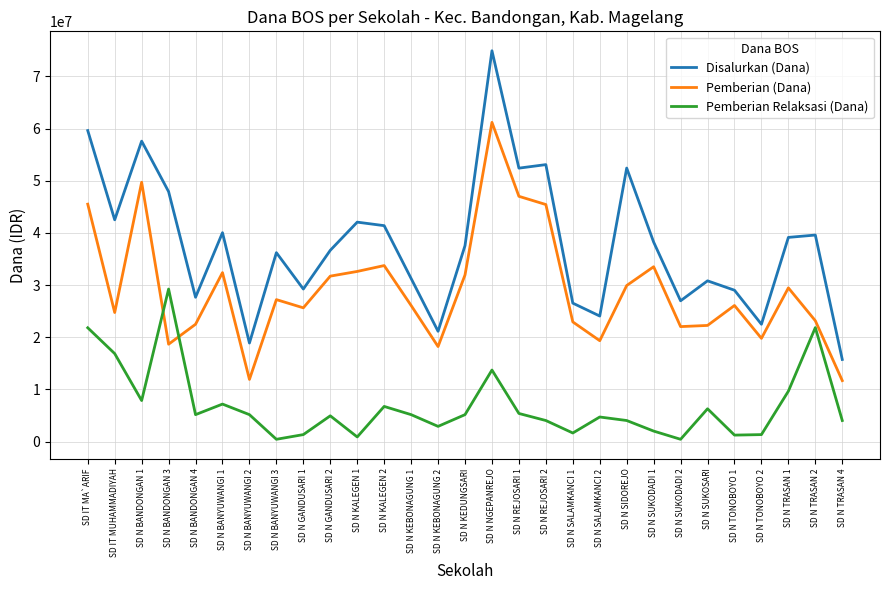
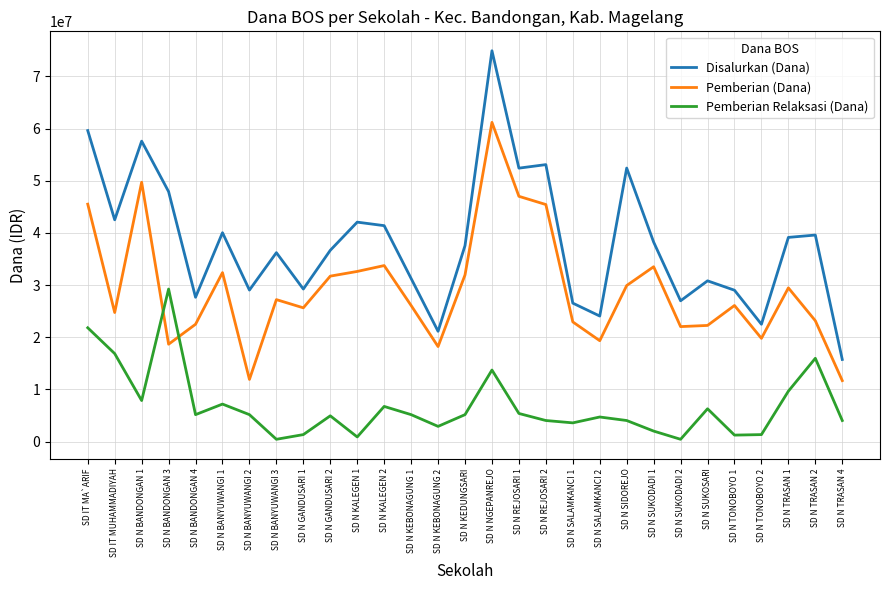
  {
    "Disalurkan (Dana)": {
      "SD IT MA`ARIF": 60000000,
      "SD IT MUHAMMADIYAH": 43000000,
      "SD N BANDONGAN 1": 58000000,
      "SD N BANDONGAN 3": 48000000,
      "SD N BANDONGAN 4": 28000000,
      "SD N BANYUWANGI 1": 40000000,
-     "SD N BANYUWANGI 2": 19000000,
+     "SD N BANYUWANGI 2": 29000000,
      "SD N BANYUWANGI 3": 36000000,
      "SD N GANDUSARI 1": 29000000,
      "SD N GANDUSARI 2": 37000000,
      "SD N KALEGEN 1": 42000000,
      "SD N KALEGEN 2": 41000000,
      "SD N KEBONAGUNG 1": 31000000,
      "SD N KEBONAGUNG 2": 21000000,
      "SD N KEDUNGSARI": 38000000,
      "SD N NGEPANREJO": 75000000,
      "SD N REJOSARI 1": 52000000,
      "SD N REJOSARI 2": 53000000,
      "SD N SALAMKANCI 1": 27000000,
      "SD N SALAMKANCI 2": 24000000,
      "SD N SIDOREJO": 52000000,
      "SD N SUKODADI 1": 38000000,
      "SD N SUKODADI 2": 27000000,
      "SD N SUKOSARI": 31000000,
      "SD N TONOBOYO 1": 29000000,
      "SD N TONOBOYO 2": 23000000,
      "SD N TRASAN 1": 39000000,
      "SD N TRASAN 2": 40000000,
      "SD N TRASAN 4": 16000000
    },
    "Pemberian (Dana)": {
      "SD IT MA`ARIF": 46000000,
      "SD IT MUHAMMADIYAH": 25000000,
      "SD N BANDONGAN 1": 50000000,
      "SD N BANDONGAN 3": 19000000,
      "SD N BANDONGAN 4": 23000000,
      "SD N BANYUWANGI 1": 32000000,
      "SD N BANYUWANGI 2": 12000000,
      "SD N BANYUWANGI 3": 27000000,
      "SD N GANDUSARI 1": 26000000,
      "SD N GANDUSARI 2": 32000000,
      "SD N KALEGEN 1": 33000000,
      "SD N KALEGEN 2": 34000000,
      "SD N KEBONAGUNG 1": 26000000,
      "SD N KEBONAGUNG 2": 18000000,
      "SD N KEDUNGSARI": 32000000,
      "SD N NGEPANREJO": 61000000,
      "SD N REJOSARI 1": 47000000,
      "SD N REJOSARI 2": 45000000,
      "SD N SALAMKANCI 1": 23000000,
      "SD N SALAMKANCI 2": 19000000,
      "SD N SIDOREJO": 30000000,
      "SD N SUKODADI 1": 34000000,
      "SD N SUKODADI 2": 22000000,
      "SD N SUKOSARI": 22000000,
      "SD N TONOBOYO 1": 26000000,
      "SD N TONOBOYO 2": 20000000,
      "SD N TRASAN 1": 29000000,
      "SD N TRASAN 2": 23000000,
      "SD N TRASAN 4": 12000000
    },
    "Pemberian Relaksasi (Dana)": {
      "SD IT MA`ARIF": 22000000,
      "SD IT MUHAMMADIYAH": 17000000,
      "SD N BANDONGAN 1": 8000000,
      "SD N BANDONGAN 3": 29000000,
      "SD N BANDONGAN 4": 5000000,
      "SD N BANYUWANGI 1": 7000000,
      "SD N BANYUWANGI 2": 5000000,
      "SD N BANYUWANGI 3": 0,
      "SD N GANDUSARI 1": 1000000,
      "SD N GANDUSARI 2": 5000000,
      "SD N KALEGEN 1": 1000000,
      "SD N KALEGEN 2": 7000000,
      "SD N KEBONAGUNG 1": 5000000,
      "SD N KEBONAGUNG 2": 3000000,
      "SD N KEDUNGSARI": 5000000,
      "SD N NGEPANREJO": 14000000,
      "SD N REJOSARI 1": 5000000,
      "SD N REJOSARI 2": 4000000,
-     "SD N SALAMKANCI 1": 2000000,
+     "SD N SALAMKANCI 1": 4000000,
      "SD N SALAMKANCI 2": 5000000,
      "SD N SIDOREJO": 4000000,
      "SD N SUKODADI 1": 2000000,
      "SD N SUKODADI 2": 0,
      "SD N SUKOSARI": 6000000,
      "SD N TONOBOYO 1": 1000000,
      "SD N TONOBOYO 2": 1000000,
      "SD N TRASAN 1": 10000000,
-     "SD N TRASAN 2": 22000000,
+     "SD N TRASAN 2": 16000000,
      "SD N TRASAN 4": 4000000
    }
  }
